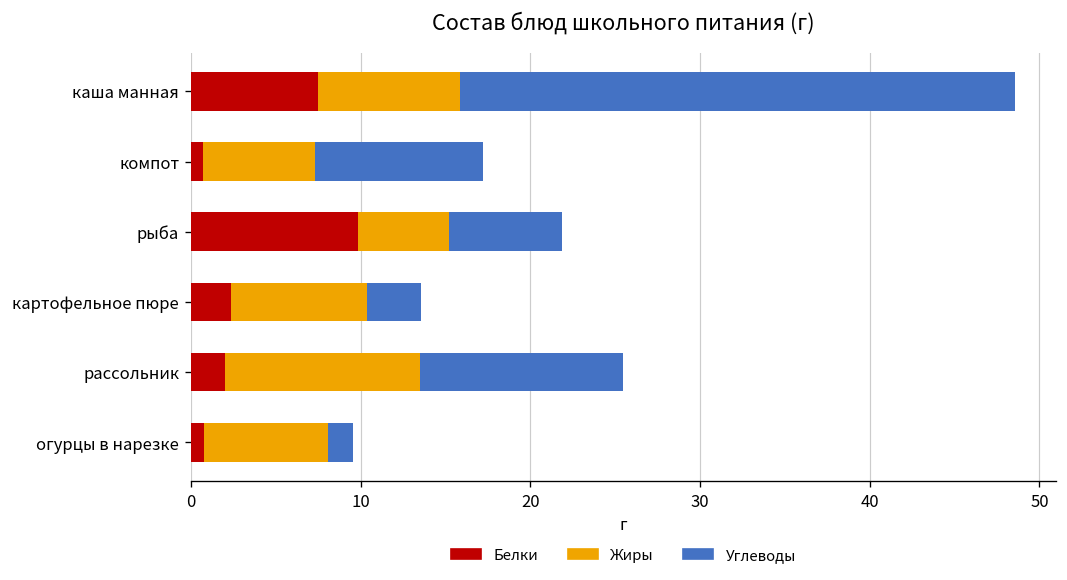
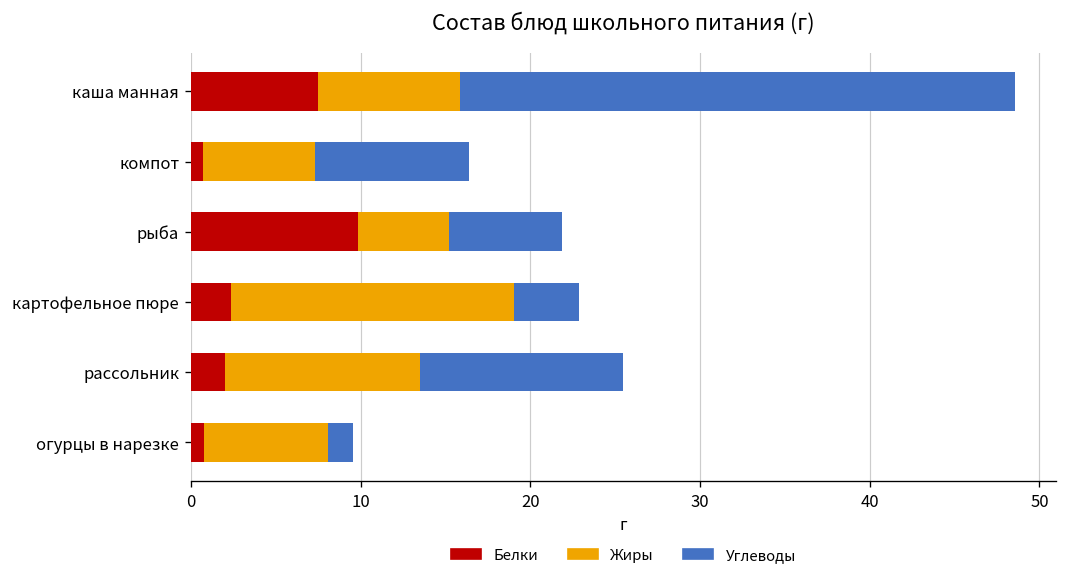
  {
    "Белки": {
      "каша манная": 7.5,
      "компот": 0.7,
      "рыба": 9.9,
      "картофельное пюре": 2.3,
      "рассольник": 2.0,
      "огурцы в нарезке": 0.8
    },
    "Жиры": {
      "каша манная": 8.4,
      "компот": 6.6,
      "рыба": 5.3,
-     "картофельное пюре": 8.1,
+     "картофельное пюре": 16.7,
      "рассольник": 11.5,
      "огурцы в нарезке": 7.3
    },
    "Углеводы": {
      "каша манная": 32.7,
-     "компот": 9.9,
+     "компот": 9.1,
      "рыба": 6.7,
-     "картофельное пюре": 3.2,
+     "картофельное пюре": 3.8,
      "рассольник": 12.0,
      "огурцы в нарезке": 1.5
    }
  }
